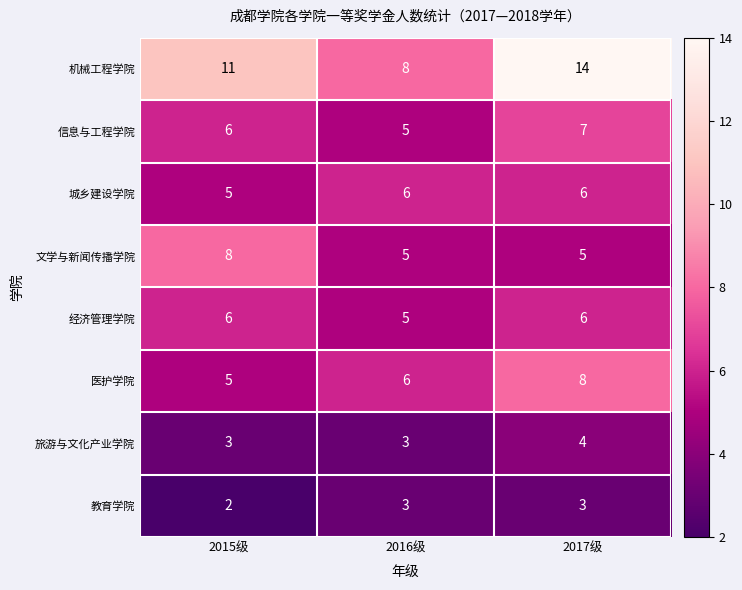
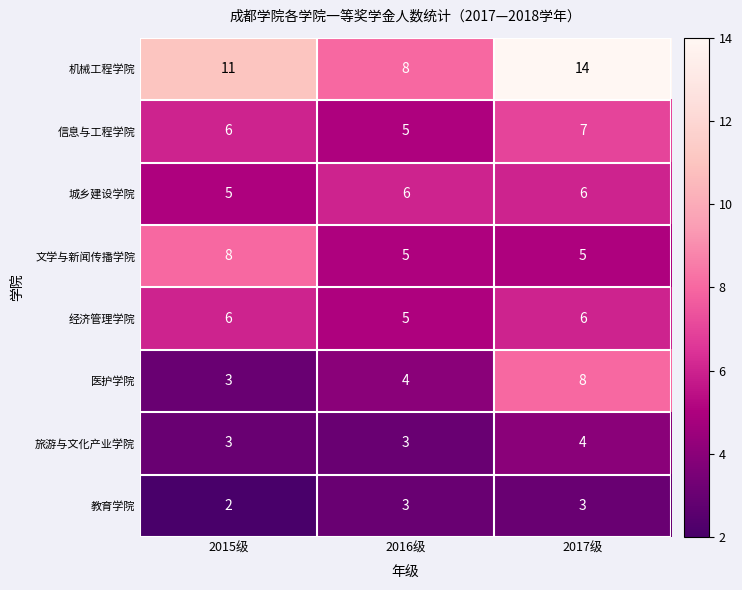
  {
    "机械工程学院": {
      "2015级": 11,
      "2016级": 8,
      "2017级": 14
    },
    "信息与工程学院": {
      "2015级": 6,
      "2016级": 5,
      "2017级": 7
    },
    "城乡建设学院": {
      "2015级": 5,
      "2016级": 6,
      "2017级": 6
    },
    "文学与新闻传播学院": {
      "2015级": 8,
      "2016级": 5,
      "2017级": 5
    },
    "经济管理学院": {
      "2015级": 6,
      "2016级": 5,
      "2017级": 6
    },
    "医护学院": {
-     "2015级": 5,
-     "2016级": 6,
+     "2015级": 3,
+     "2016级": 4,
      "2017级": 8
    },
    "旅游与文化产业学院": {
      "2015级": 3,
      "2016级": 3,
      "2017级": 4
    },
    "教育学院": {
      "2015级": 2,
      "2016级": 3,
      "2017级": 3
    }
  }
